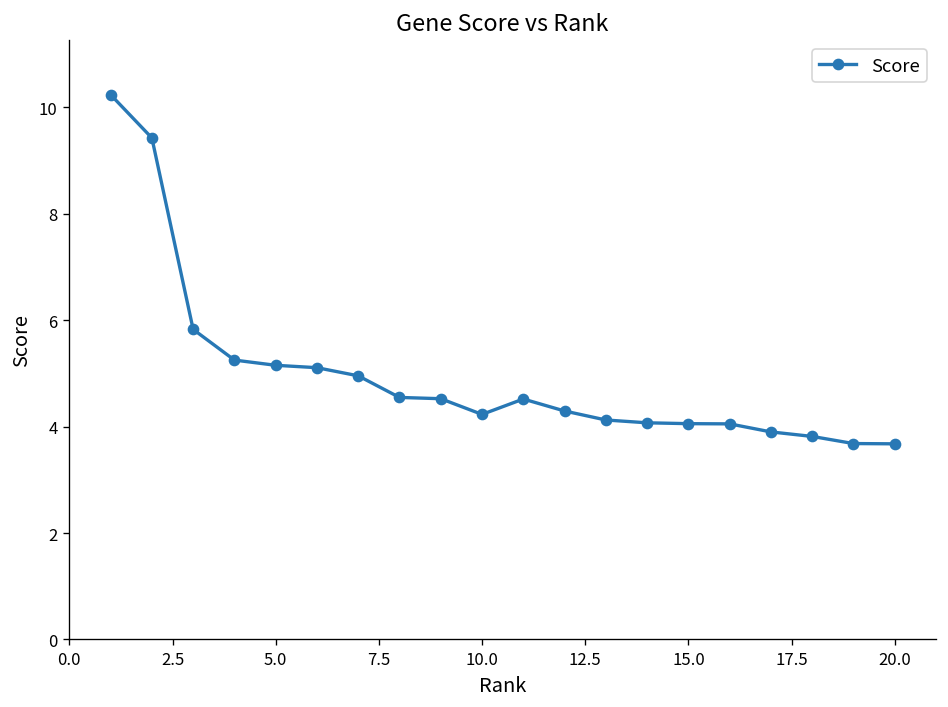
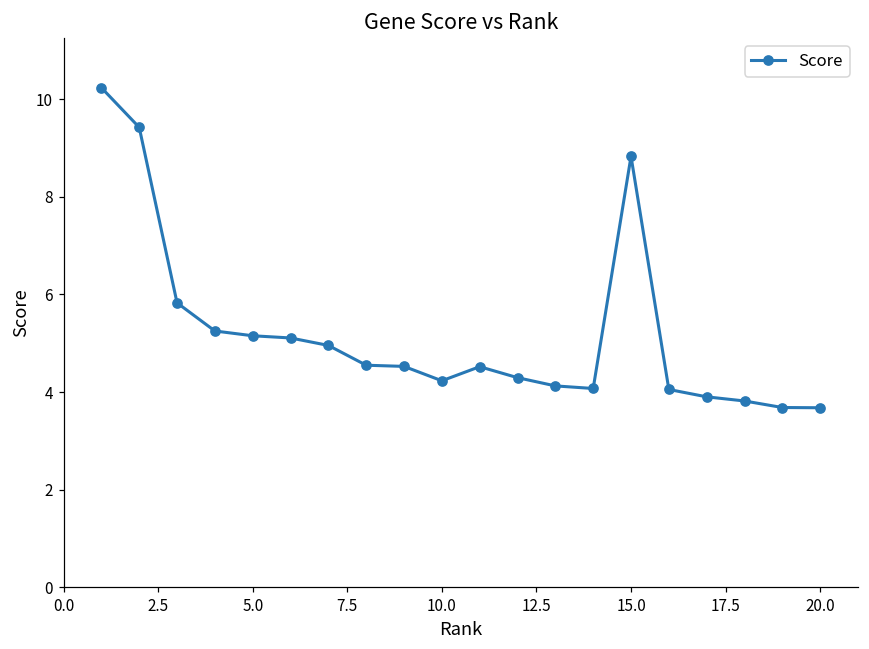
  {
    "5.0": 5.2,
    "10.0": 4.2,
-   "15.0": 4.1,
+   "15.0": 8.8,
    "20.0": 3.7
  }
